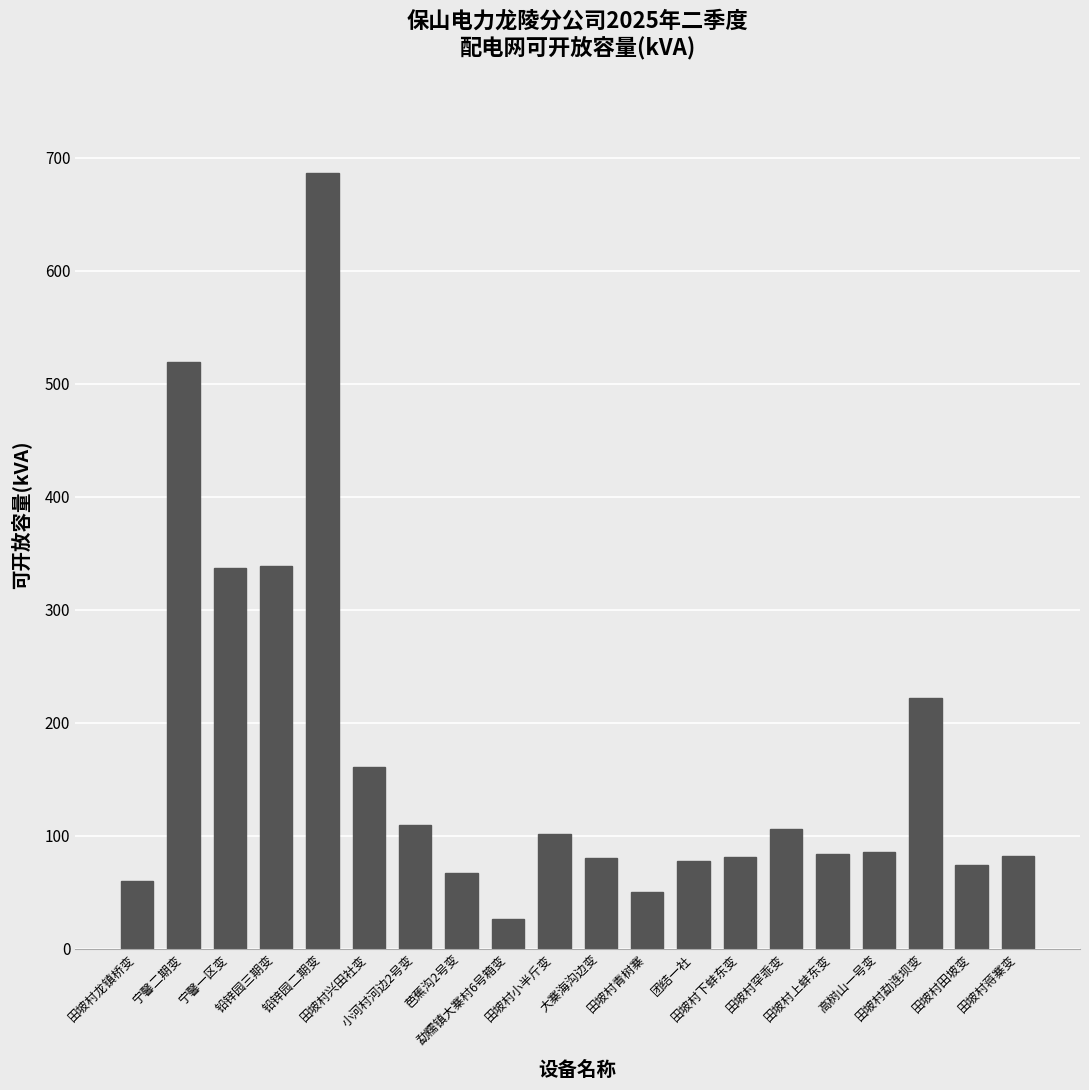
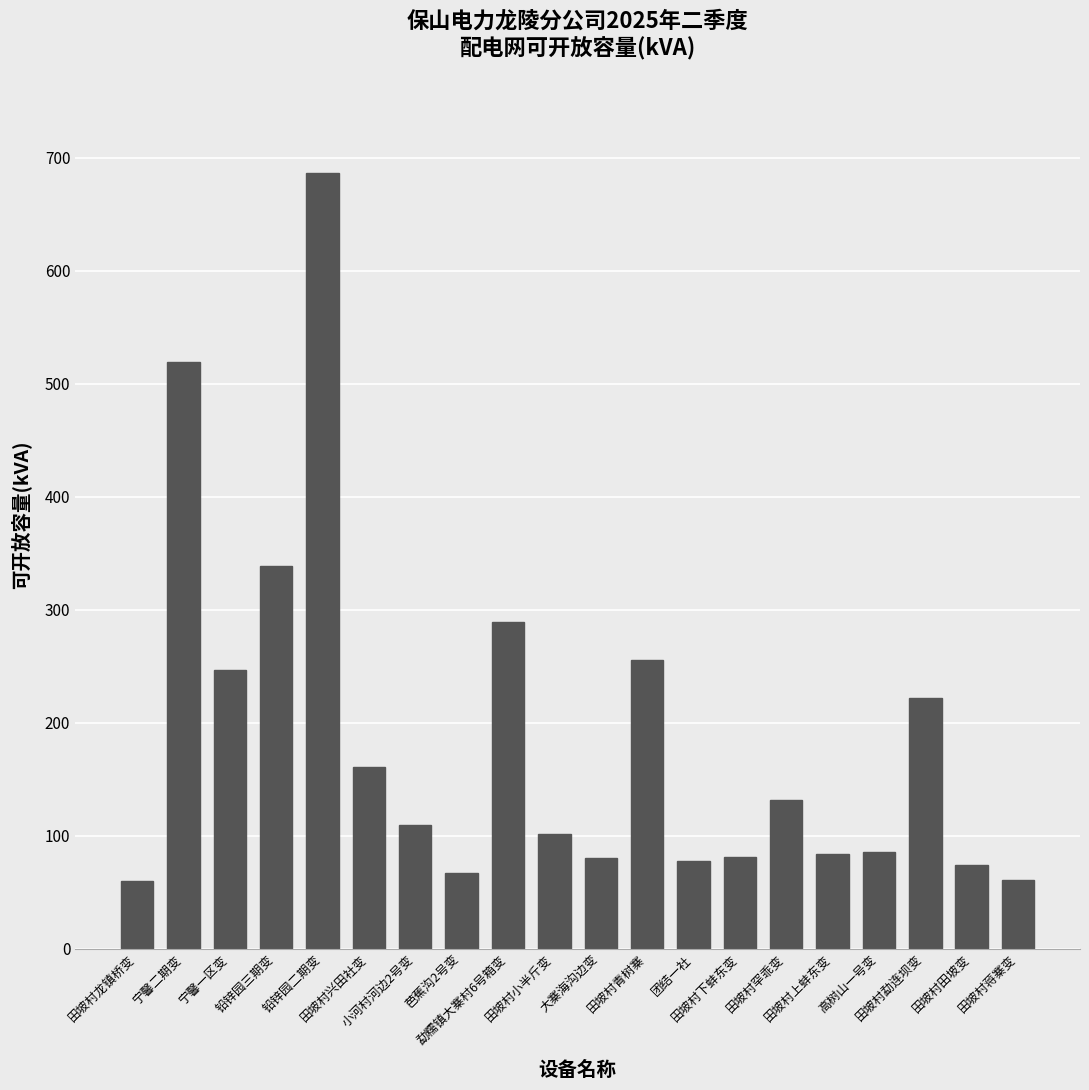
  {
    "田坡村龙镇桥变": 60,
    "宁馨二期变": 519,
-   "宁馨一区变": 337,
+   "宁馨一区变": 247,
    "铅锌园三期变": 339,
    "铅锌园二期变": 686,
    "田坡村兴田社变": 160,
    "小河村河边2号变": 109,
    "芭蕉沟2号变": 67,
-   "勐糯镇大寨村6号箱变": 27,
+   "勐糯镇大寨村6号箱变": 289,
    "田坡村小半斤变": 101,
    "大寨海沟边变": 80,
-   "田坡村青树寨": 50,
+   "田坡村青树寨": 255,
    "团结一社": 77,
    "田坡村下蚌东变": 81,
-   "田坡村罕乖变": 106,
+   "田坡村罕乖变": 131,
    "田坡村上蚌东变": 84,
    "高树山一号变": 85,
    "田坡村勐连坝变": 221,
    "田坡村田坡变": 74,
-   "田坡村蒋寨变": 82
+   "田坡村蒋寨变": 61
  }
